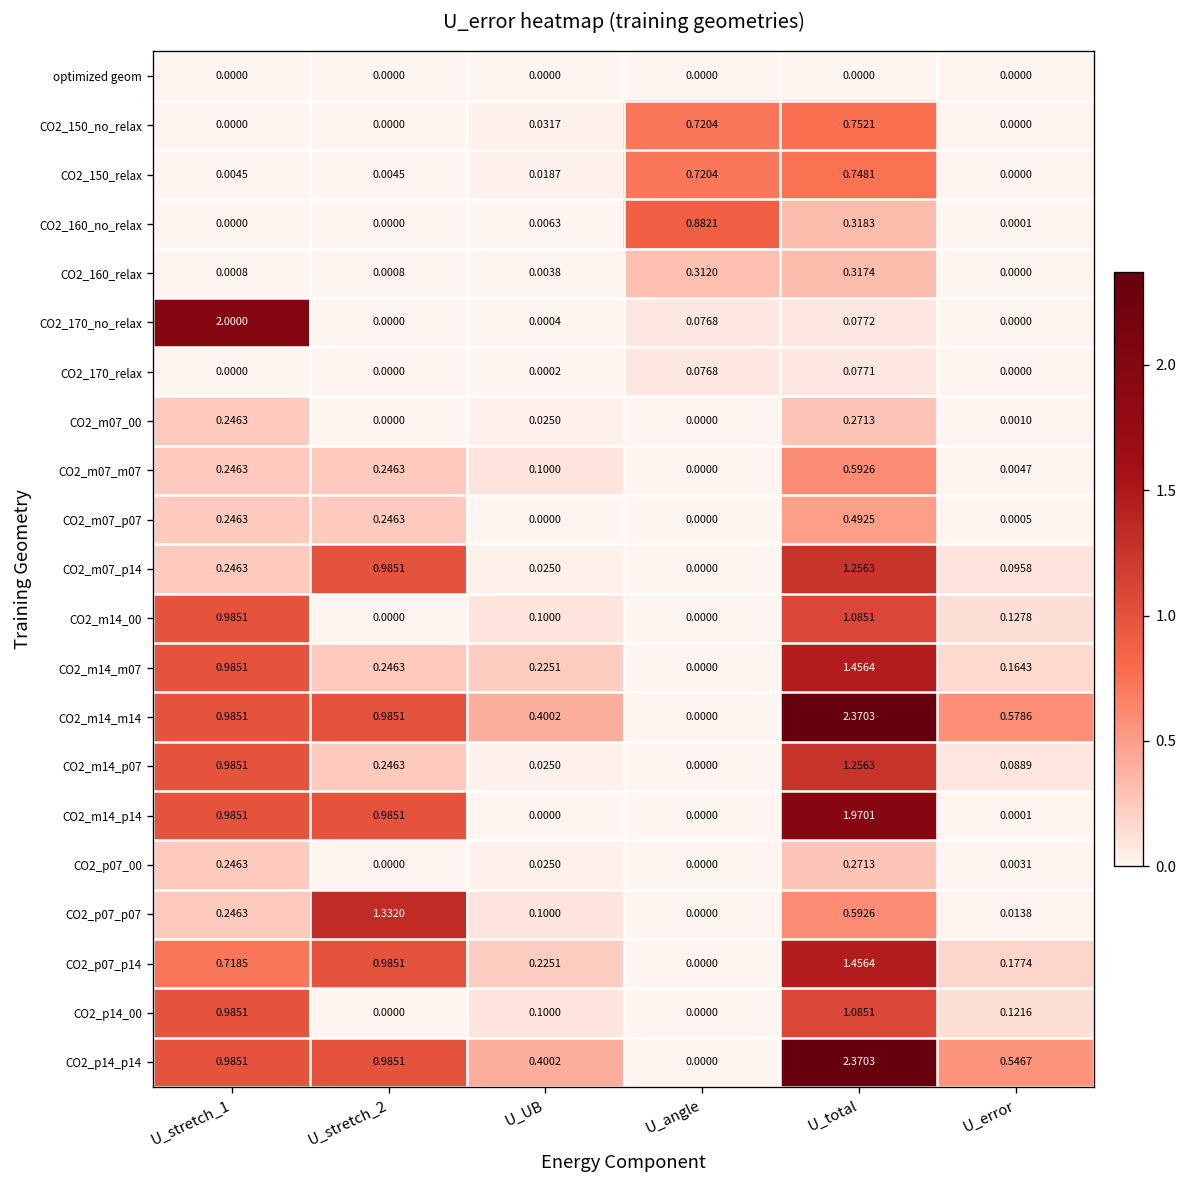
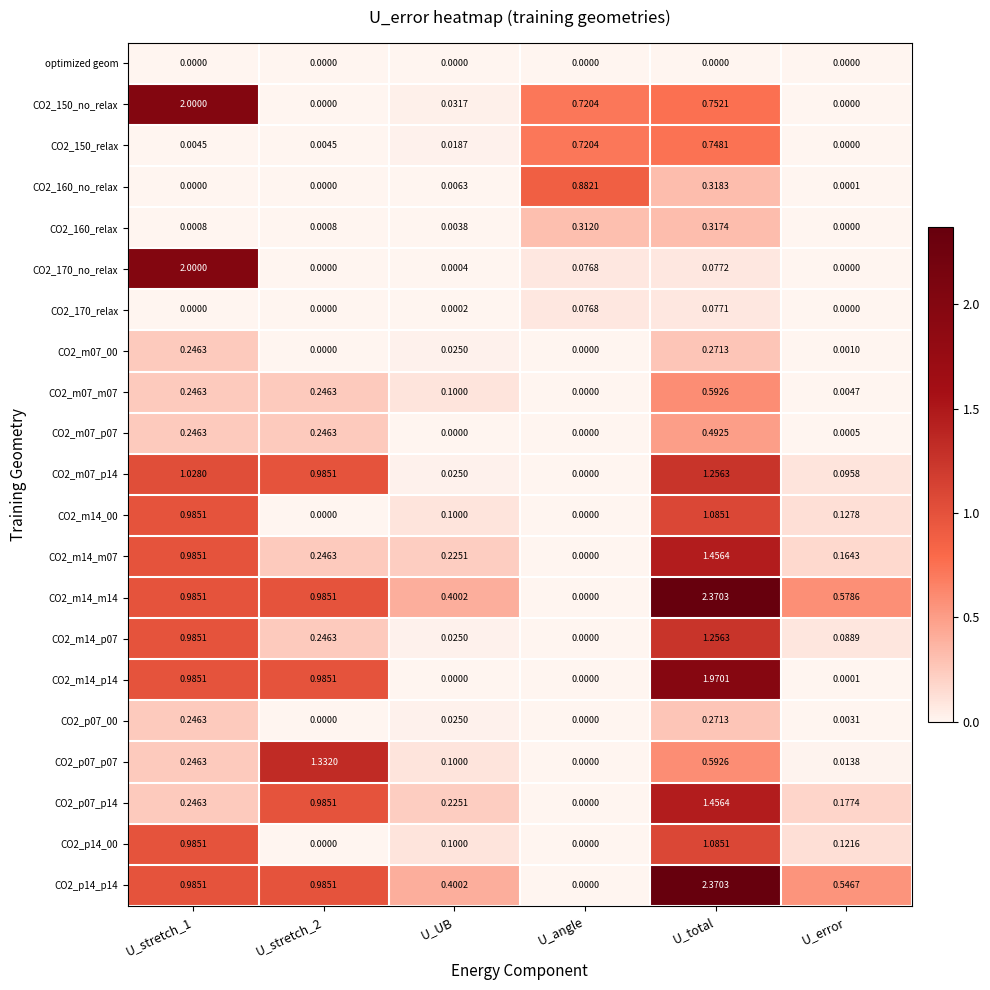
  {
    "optimized geom": {
      "U_stretch_1": 0.0000,
      "U_stretch_2": 0.0000,
      "U_UB": 0.0000,
      "U_angle": 0.0000,
      "U_total": 0.0000,
      "U_error": 0.0000
    },
    "CO2_150_no_relax": {
-     "U_stretch_1": 0.0000,
+     "U_stretch_1": 2.0000,
      "U_stretch_2": 0.0000,
      "U_UB": 0.0317,
      "U_angle": 0.7204,
      "U_total": 0.7521,
      "U_error": 0.0000
    },
    "CO2_150_relax": {
      "U_stretch_1": 0.0045,
      "U_stretch_2": 0.0045,
      "U_UB": 0.0187,
      "U_angle": 0.7204,
      "U_total": 0.7481,
      "U_error": 0.0000
    },
    "CO2_160_no_relax": {
      "U_stretch_1": 0.0000,
      "U_stretch_2": 0.0000,
      "U_UB": 0.0063,
      "U_angle": 0.8821,
      "U_total": 0.3183,
      "U_error": 0.0001
    },
    "CO2_160_relax": {
      "U_stretch_1": 0.0008,
      "U_stretch_2": 0.0008,
      "U_UB": 0.0038,
      "U_angle": 0.3120,
      "U_total": 0.3174,
      "U_error": 0.0000
    },
    "CO2_170_no_relax": {
      "U_stretch_1": 2.0000,
      "U_stretch_2": 0.0000,
      "U_UB": 0.0004,
      "U_angle": 0.0768,
      "U_total": 0.0772,
      "U_error": 0.0000
    },
    "CO2_170_relax": {
      "U_stretch_1": 0.0000,
      "U_stretch_2": 0.0000,
      "U_UB": 0.0002,
      "U_angle": 0.0768,
      "U_total": 0.0771,
      "U_error": 0.0000
    },
    "CO2_m07_00": {
      "U_stretch_1": 0.2463,
      "U_stretch_2": 0.0000,
      "U_UB": 0.0250,
      "U_angle": 0.0000,
      "U_total": 0.2713,
      "U_error": 0.0010
    },
    "CO2_m07_m07": {
      "U_stretch_1": 0.2463,
      "U_stretch_2": 0.2463,
      "U_UB": 0.1000,
      "U_angle": 0.0000,
      "U_total": 0.5926,
      "U_error": 0.0047
    },
    "CO2_m07_p07": {
      "U_stretch_1": 0.2463,
      "U_stretch_2": 0.2463,
      "U_UB": 0.0000,
      "U_angle": 0.0000,
      "U_total": 0.4925,
      "U_error": 0.0005
    },
    "CO2_m07_p14": {
-     "U_stretch_1": 0.2463,
+     "U_stretch_1": 1.0280,
      "U_stretch_2": 0.9851,
      "U_UB": 0.0250,
      "U_angle": 0.0000,
      "U_total": 1.2563,
      "U_error": 0.0958
    },
    "CO2_m14_00": {
      "U_stretch_1": 0.9851,
      "U_stretch_2": 0.0000,
      "U_UB": 0.1000,
      "U_angle": 0.0000,
      "U_total": 1.0851,
      "U_error": 0.1278
    },
    "CO2_m14_m07": {
      "U_stretch_1": 0.9851,
      "U_stretch_2": 0.2463,
      "U_UB": 0.2251,
      "U_angle": 0.0000,
      "U_total": 1.4564,
      "U_error": 0.1643
    },
    "CO2_m14_m14": {
      "U_stretch_1": 0.9851,
      "U_stretch_2": 0.9851,
      "U_UB": 0.4002,
      "U_angle": 0.0000,
      "U_total": 2.3703,
      "U_error": 0.5786
    },
    "CO2_m14_p07": {
      "U_stretch_1": 0.9851,
      "U_stretch_2": 0.2463,
      "U_UB": 0.0250,
      "U_angle": 0.0000,
      "U_total": 1.2563,
      "U_error": 0.0889
    },
    "CO2_m14_p14": {
      "U_stretch_1": 0.9851,
      "U_stretch_2": 0.9851,
      "U_UB": 0.0000,
      "U_angle": 0.0000,
      "U_total": 1.9701,
      "U_error": 0.0001
    },
    "CO2_p07_00": {
      "U_stretch_1": 0.2463,
      "U_stretch_2": 0.0000,
      "U_UB": 0.0250,
      "U_angle": 0.0000,
      "U_total": 0.2713,
      "U_error": 0.0031
    },
    "CO2_p07_p07": {
      "U_stretch_1": 0.2463,
      "U_stretch_2": 1.3320,
      "U_UB": 0.1000,
      "U_angle": 0.0000,
      "U_total": 0.5926,
      "U_error": 0.0138
    },
    "CO2_p07_p14": {
-     "U_stretch_1": 0.7185,
+     "U_stretch_1": 0.2463,
      "U_stretch_2": 0.9851,
      "U_UB": 0.2251,
      "U_angle": 0.0000,
      "U_total": 1.4564,
      "U_error": 0.1774
    },
    "CO2_p14_00": {
      "U_stretch_1": 0.9851,
      "U_stretch_2": 0.0000,
      "U_UB": 0.1000,
      "U_angle": 0.0000,
      "U_total": 1.0851,
      "U_error": 0.1216
    },
    "CO2_p14_p14": {
      "U_stretch_1": 0.9851,
      "U_stretch_2": 0.9851,
      "U_UB": 0.4002,
      "U_angle": 0.0000,
      "U_total": 2.3703,
      "U_error": 0.5467
    }
  }
